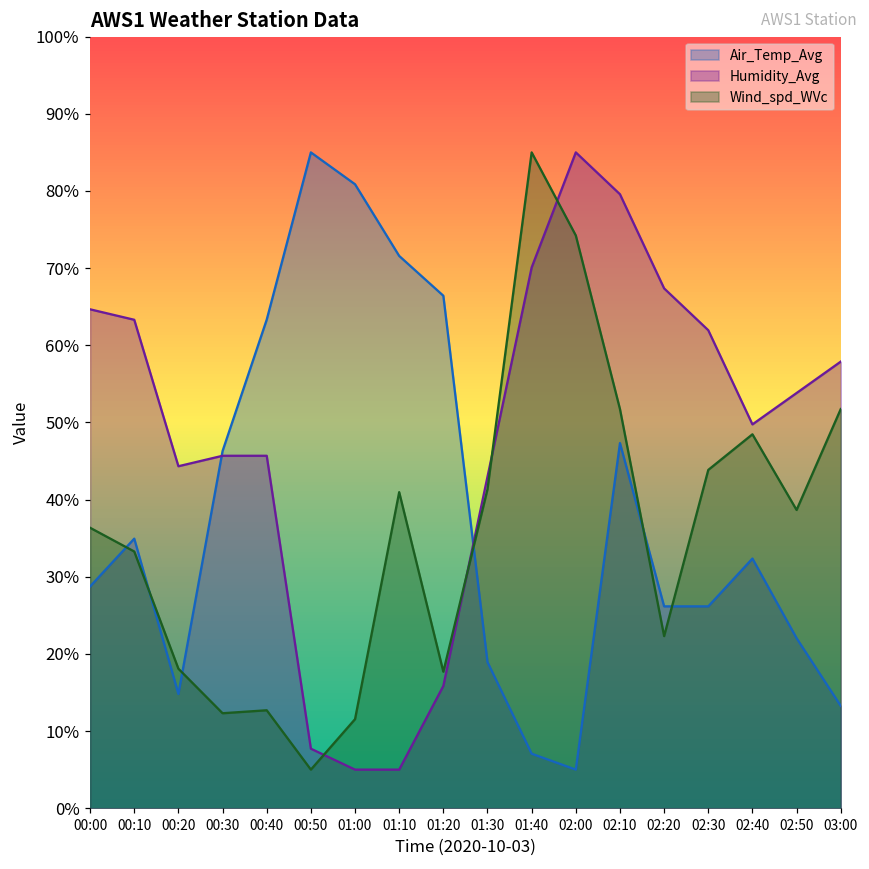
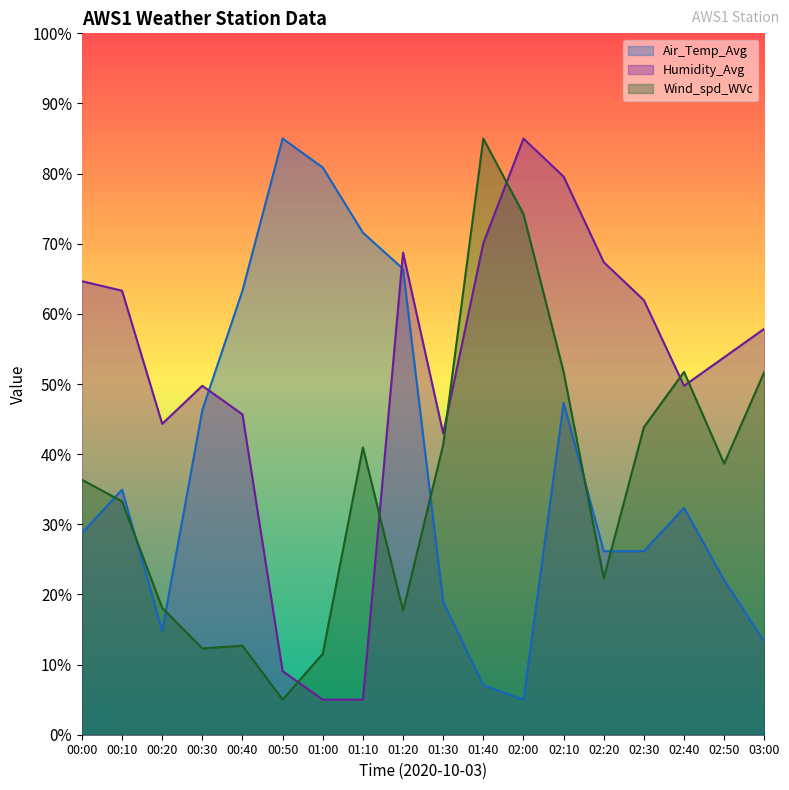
  {
    "Air_Temp_Avg": {
      "00:00": "29%",
      "00:10": "35%",
      "00:20": "15%",
      "00:30": "46%",
      "00:40": "63%",
      "00:50": "85%",
      "01:00": "81%",
      "01:10": "72%",
      "01:20": "66%",
      "01:30": "19%",
      "01:40": "7%",
      "02:00": "5%",
      "02:10": "47%",
      "02:20": "26%",
      "02:30": "26%",
      "02:40": "32%",
      "02:50": "22%",
      "03:00": "13%"
    },
    "Humidity_Avg": {
      "00:00": "65%",
      "00:10": "63%",
      "00:20": "44%",
-     "00:30": "46%",
+     "00:30": "50%",
      "00:40": "46%",
-     "00:50": "8%",
+     "00:50": "9%",
      "01:00": "5%",
      "01:10": "5%",
-     "01:20": "16%",
+     "01:20": "69%",
      "01:30": "43%",
      "01:40": "70%",
      "02:00": "85%",
      "02:10": "80%",
      "02:20": "67%",
      "02:30": "62%",
      "02:40": "50%",
      "02:50": "54%",
      "03:00": "58%"
    },
    "Wind_spd_WVc": {
      "00:00": "36%",
      "00:10": "33%",
      "00:20": "18%",
      "00:30": "12%",
      "00:40": "13%",
      "00:50": "5%",
      "01:00": "12%",
      "01:10": "41%",
      "01:20": "18%",
      "01:30": "41%",
      "01:40": "85%",
      "02:00": "74%",
      "02:10": "52%",
      "02:20": "22%",
      "02:30": "44%",
-     "02:40": "48%",
+     "02:40": "52%",
      "02:50": "39%",
      "03:00": "52%"
    }
  }
